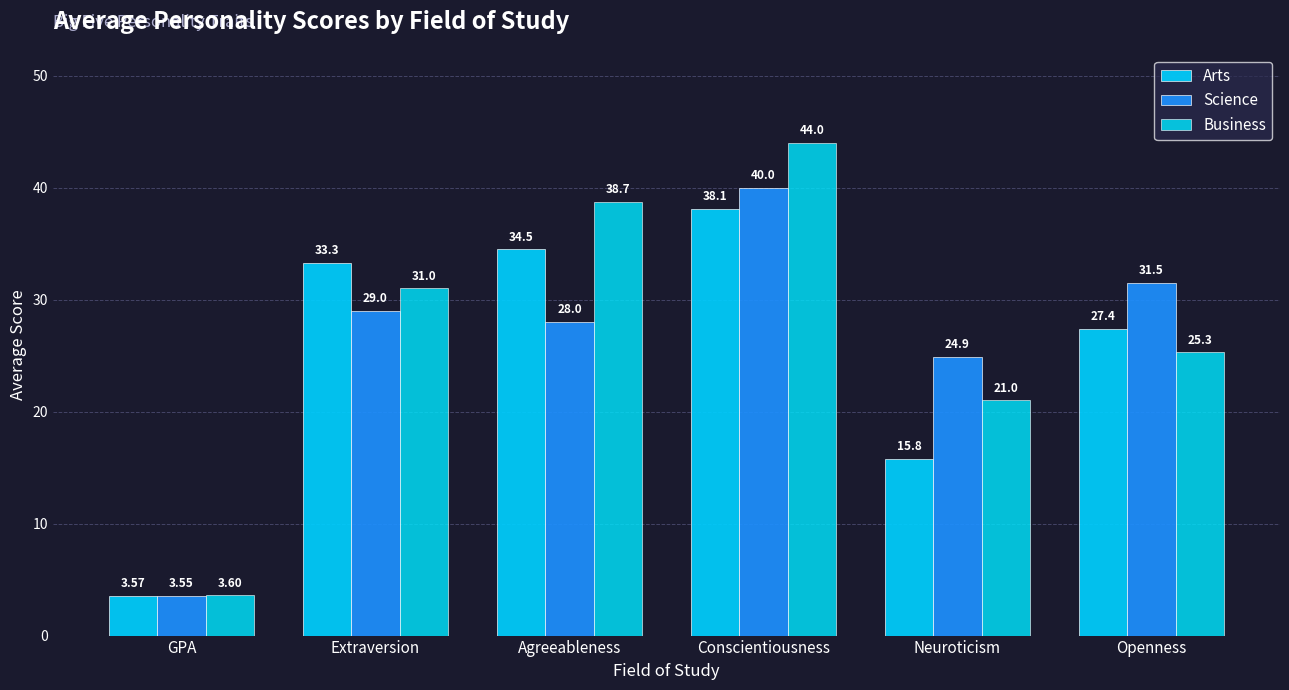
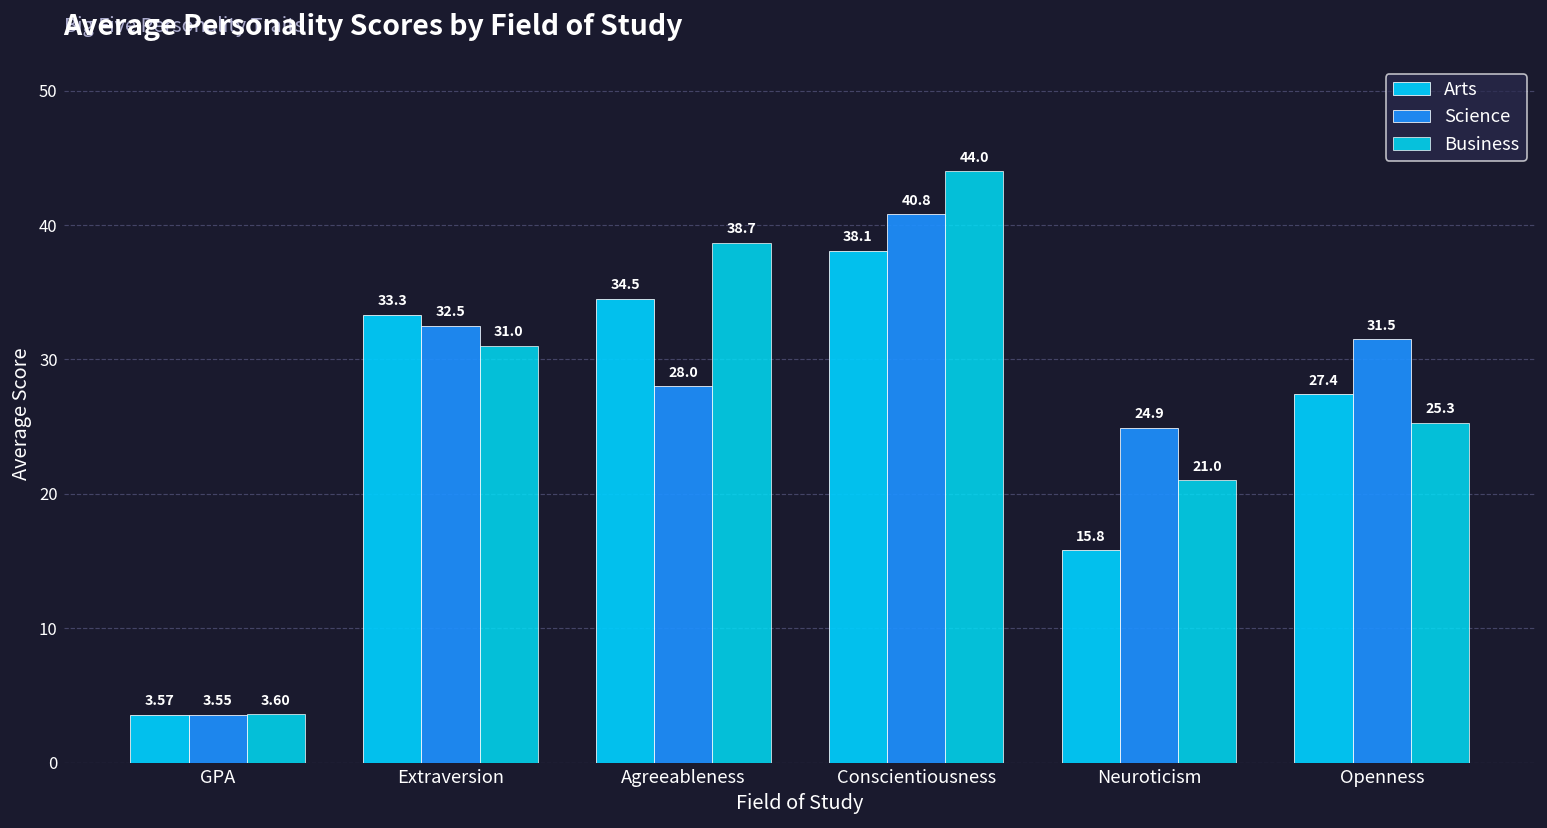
  {
    "Science": {
      "GPA": 3.55,
-     "Extraversion": 29.0,
+     "Extraversion": 32.5,
      "Agreeableness": 28.0,
-     "Conscientiousness": 40.0,
+     "Conscientiousness": 40.8,
      "Neuroticism": 24.9,
      "Openness": 31.5
    }
  }
